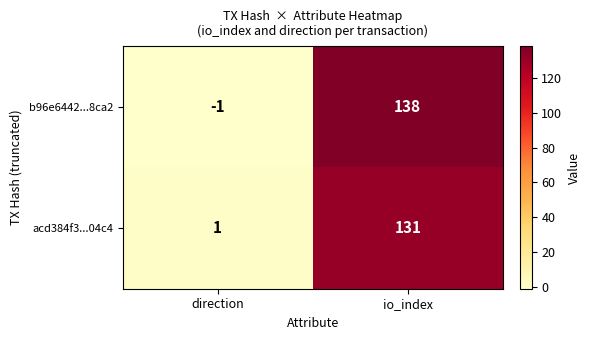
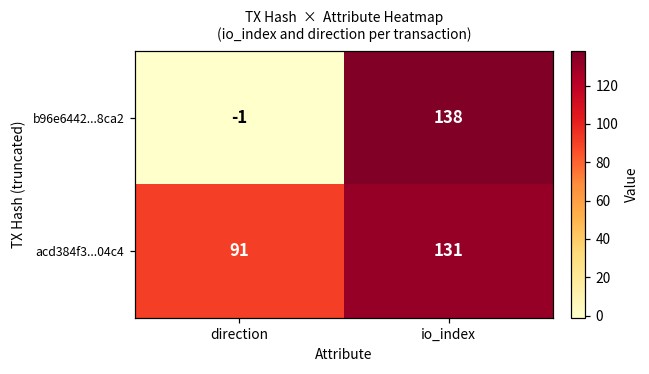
  {
    "b96e6442...8ca2": {
      "direction": -1,
      "io_index": 138
    },
    "acd384f3...04c4": {
-     "direction": 1,
+     "direction": 91,
      "io_index": 131
    }
  }
